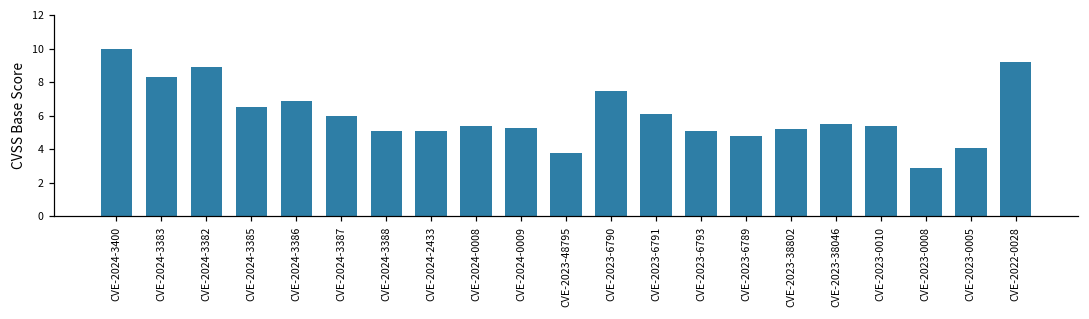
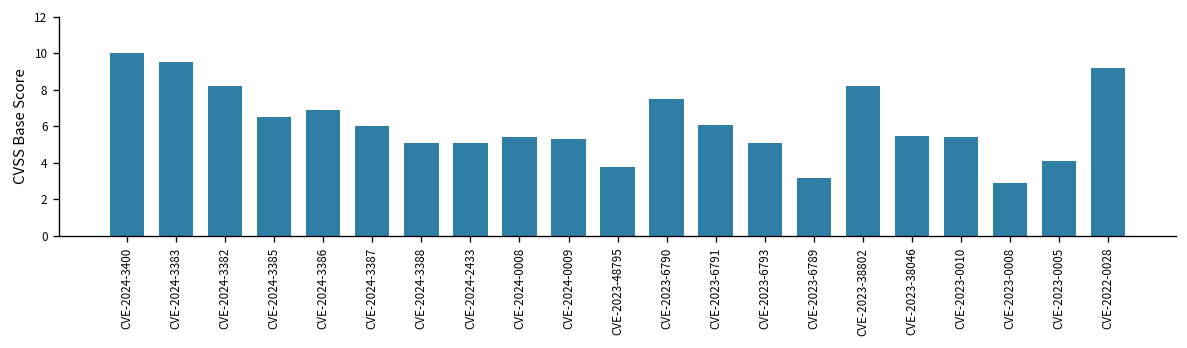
  {
    "CVE-2024-3400": 10.0,
-   "CVE-2024-3383": 8.3,
-   "CVE-2024-3382": 8.9,
+   "CVE-2024-3383": 9.5,
+   "CVE-2024-3382": 8.2,
    "CVE-2024-3385": 6.5,
    "CVE-2024-3386": 6.9,
    "CVE-2024-3387": 6.0,
    "CVE-2024-3388": 5.1,
    "CVE-2024-2433": 5.1,
    "CVE-2024-0008": 5.4,
    "CVE-2024-0009": 5.3,
    "CVE-2023-48795": 3.8,
    "CVE-2023-6790": 7.5,
    "CVE-2023-6791": 6.1,
    "CVE-2023-6793": 5.1,
-   "CVE-2023-6789": 4.8,
-   "CVE-2023-38802": 5.2,
+   "CVE-2023-6789": 3.2,
+   "CVE-2023-38802": 8.2,
    "CVE-2023-38046": 5.5,
    "CVE-2023-0010": 5.4,
    "CVE-2023-0008": 2.9,
    "CVE-2023-0005": 4.1,
    "CVE-2022-0028": 9.2
  }
